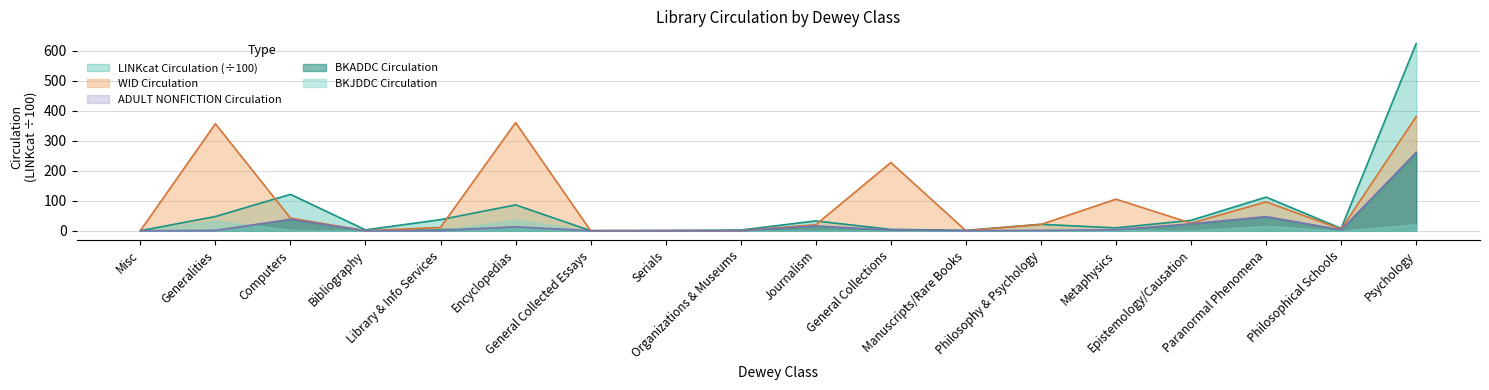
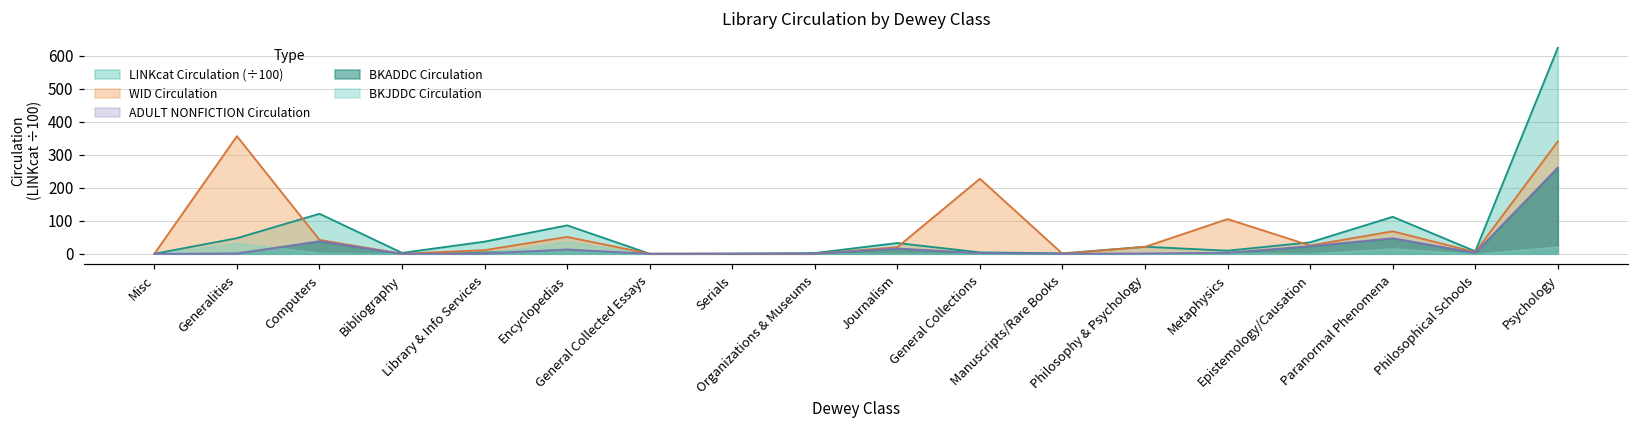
  {
    "WID Circulation": {
      "Generalities": 360,
-     "Encyclopedias": 360,
+     "Encyclopedias": 50,
      "General Collections": 230,
      "Metaphysics": 110,
-     "Paranormal Phenomena": 100,
-     "Psychology": 380
+     "Paranormal Phenomena": 70,
+     "Psychology": 340
    }
  }
